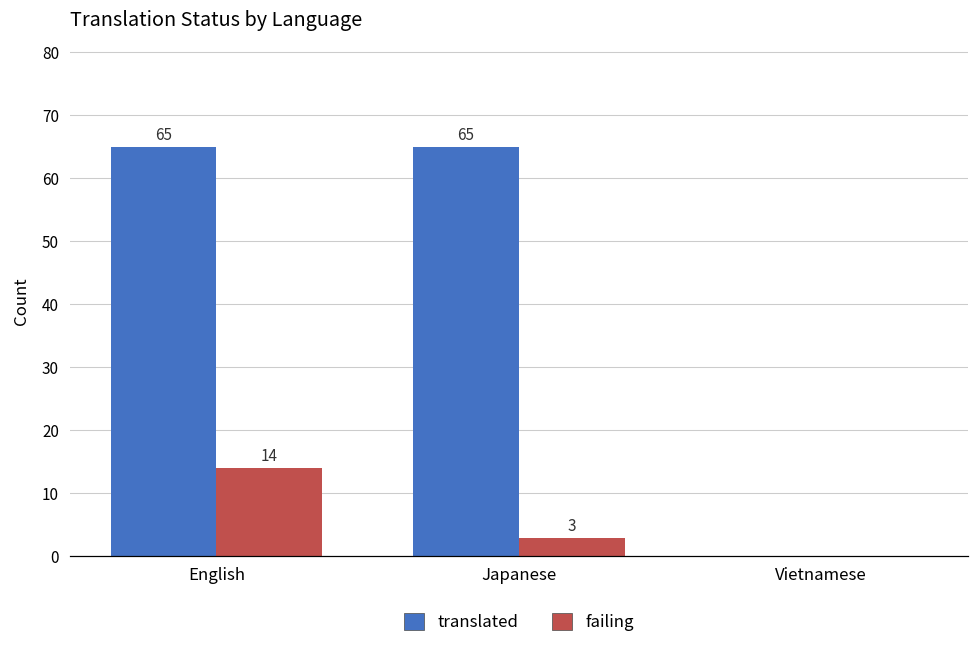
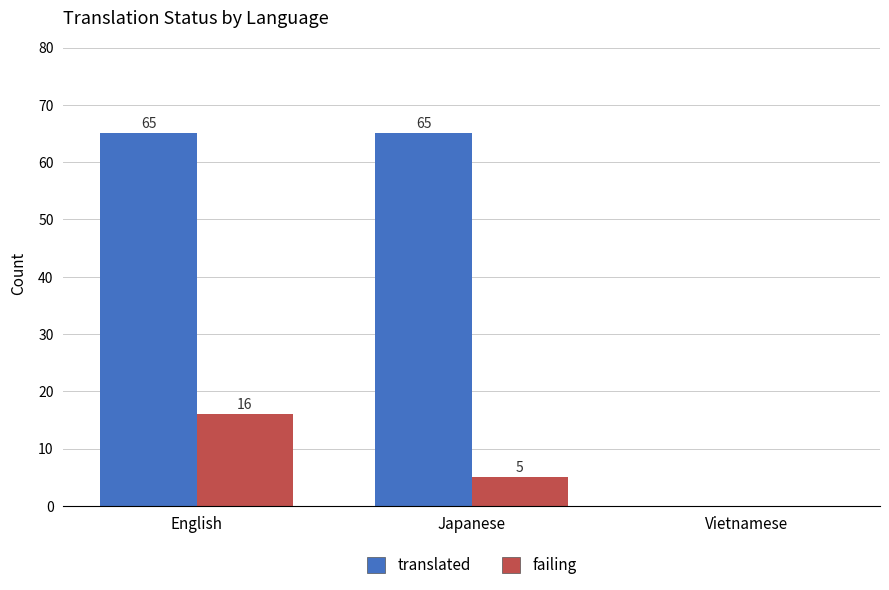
  {
    "translated": {
      "English": 65,
      "Japanese": 65
    },
    "failing": {
-     "English": 14,
-     "Japanese": 3
+     "English": 16,
+     "Japanese": 5
    }
  }
